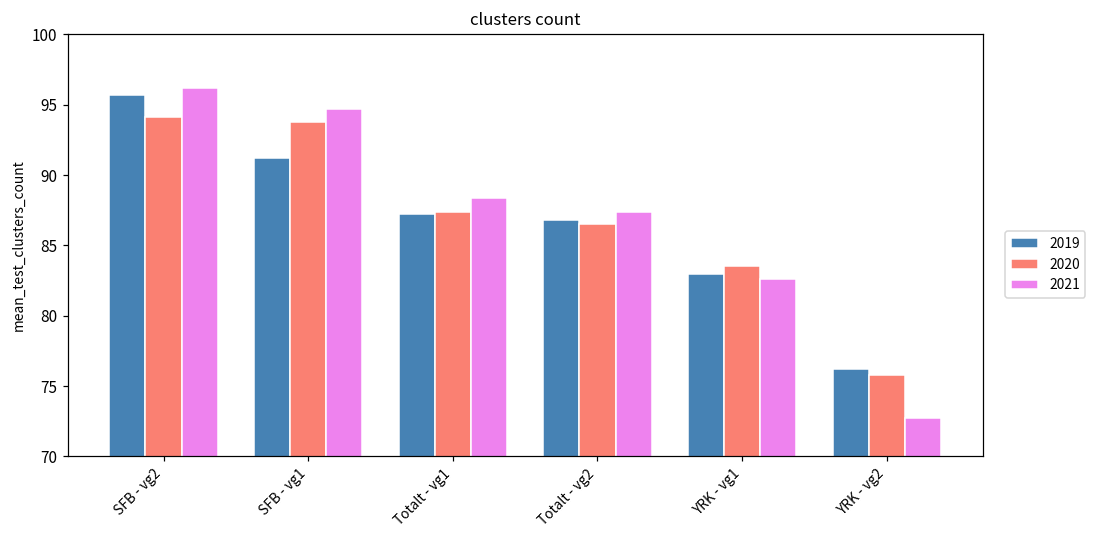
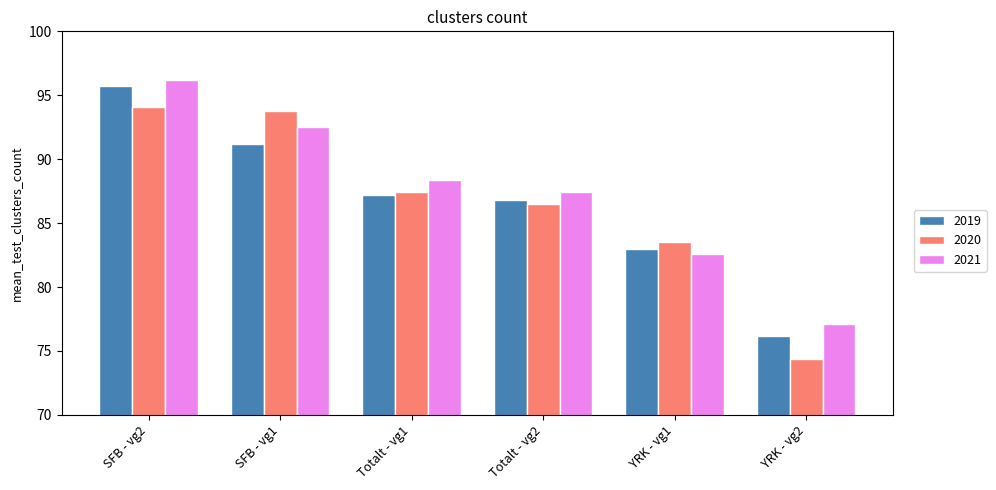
  {
    "2019": {
      "SFB - vg2": 95.7,
      "SFB - vg1": 91.2,
      "Totalt - vg1": 87.2,
      "Totalt - vg2": 86.8,
      "YRK - vg1": 83.0,
      "YRK - vg2": 76.2
    },
    "2020": {
      "SFB - vg2": 94.1,
      "SFB - vg1": 93.8,
      "Totalt - vg1": 87.4,
      "Totalt - vg2": 86.5,
      "YRK - vg1": 83.5,
-     "YRK - vg2": 75.8
+     "YRK - vg2": 74.4
    },
    "2021": {
      "SFB - vg2": 96.2,
-     "SFB - vg1": 94.7,
+     "SFB - vg1": 92.5,
      "Totalt - vg1": 88.4,
      "Totalt - vg2": 87.4,
      "YRK - vg1": 82.6,
-     "YRK - vg2": 72.7
+     "YRK - vg2": 77.1
    }
  }
